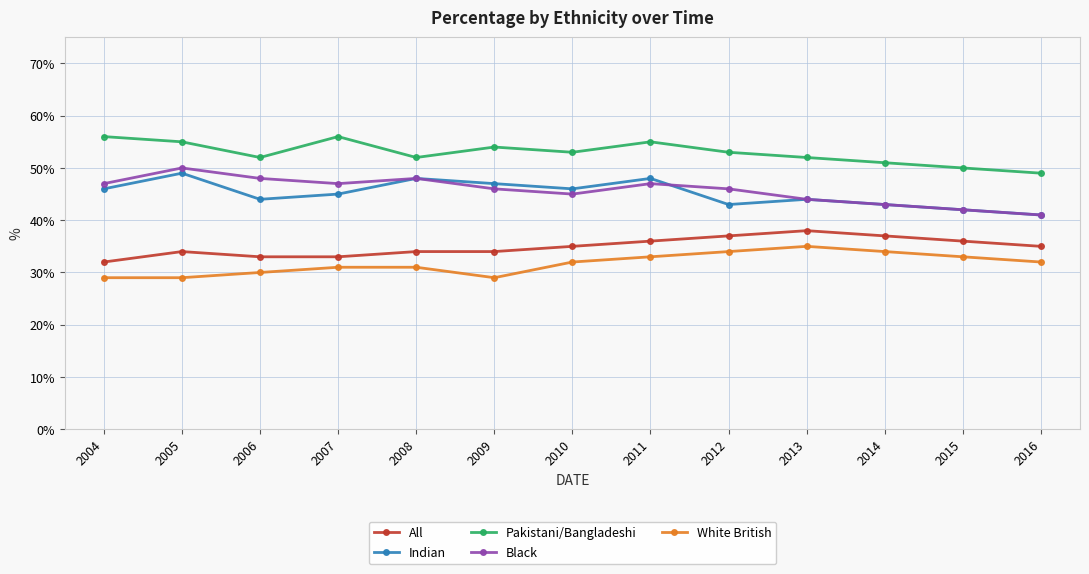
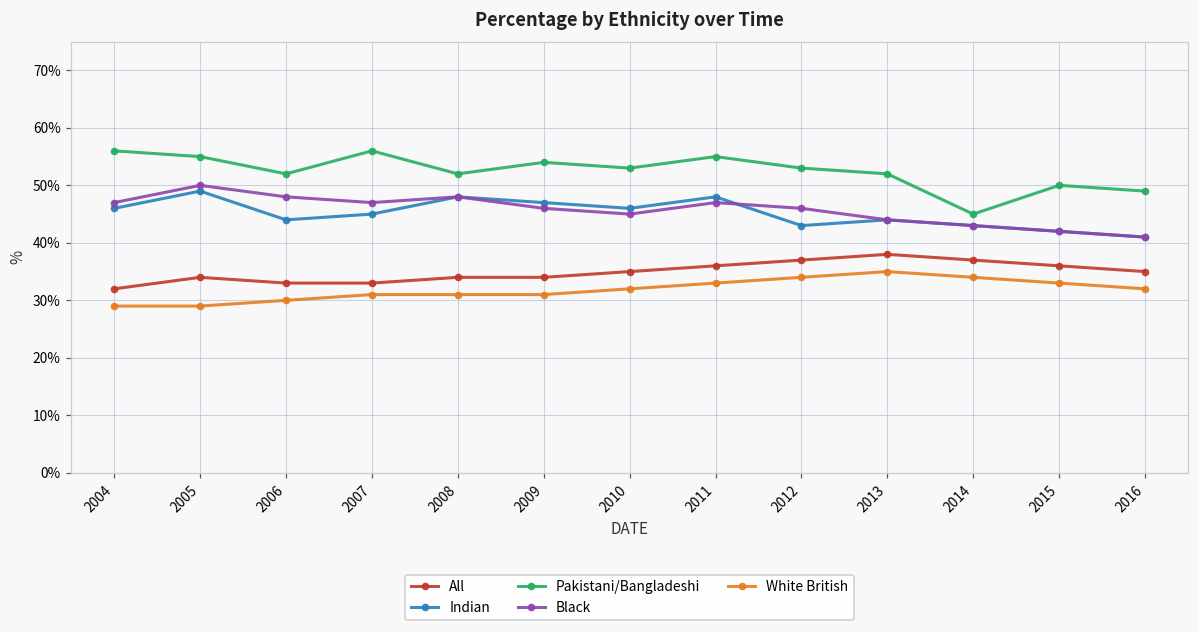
  {
    "All": {
      "2004": "32%",
      "2005": "34%",
      "2006": "33%",
      "2007": "33%",
      "2008": "34%",
      "2009": "34%",
      "2010": "35%",
      "2011": "36%",
      "2012": "37%",
      "2013": "38%",
      "2014": "37%",
      "2015": "36%",
      "2016": "35%"
    },
    "Indian": {
      "2004": "46%",
      "2005": "49%",
      "2006": "44%",
      "2007": "45%",
      "2009": "47%",
      "2010": "46%",
      "2011": "48%",
      "2012": "43%"
    },
    "Pakistani/Bangladeshi": {
      "2004": "56%",
      "2005": "55%",
      "2006": "52%",
      "2007": "56%",
      "2008": "52%",
      "2009": "54%",
      "2010": "53%",
      "2011": "55%",
      "2012": "53%",
      "2013": "52%",
-     "2014": "51%",
+     "2014": "45%",
      "2015": "50%",
      "2016": "49%"
    },
    "Black": {
      "2004": "47%",
      "2005": "50%",
      "2006": "48%",
      "2007": "47%",
      "2009": "46%",
      "2010": "45%",
      "2011": "47%",
      "2012": "46%"
    },
    "White British": {
      "2004": "29%",
      "2005": "29%",
      "2006": "30%",
      "2007": "31%",
      "2008": "31%",
-     "2009": "29%",
+     "2009": "31%",
      "2010": "32%",
      "2011": "33%",
      "2012": "34%",
      "2013": "35%",
      "2014": "34%",
      "2015": "33%",
      "2016": "32%"
    }
  }
